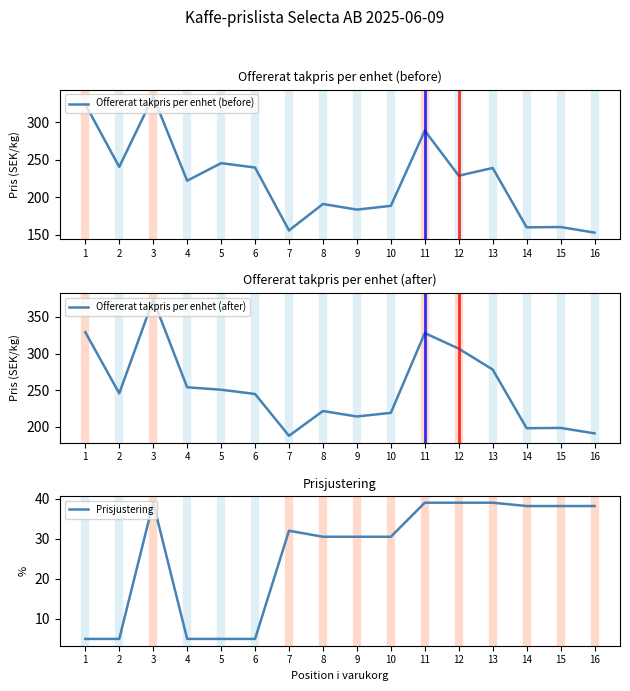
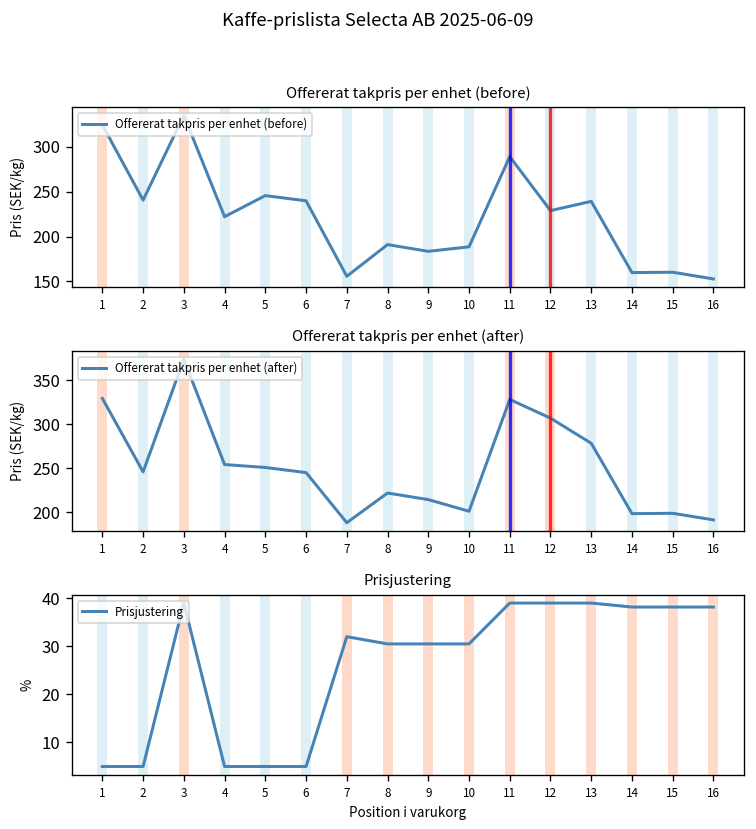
  {
    "Offererat takpris per enhet (before)": {
      "2": 240,
      "4": 220,
      "5": 250,
      "6": 240,
      "7": 160,
      "8": 190,
      "9": 180,
      "10": 190,
      "11": 290,
      "12": 230,
      "13": 240,
      "14": 160,
      "15": 160,
      "16": 150
    },
    "Offererat takpris per enhet (after)": {
      "1": 330,
      "2": 250,
      "4": 250,
      "5": 250,
      "6": 240,
      "7": 190,
      "8": 220,
      "9": 210,
-     "10": 220,
+     "10": 200,
      "11": 330,
      "12": 310,
      "13": 280,
      "14": 200,
      "15": 200,
      "16": 190
    },
    "Prisjustering": {
      "1": 5,
      "2": 5,
      "4": 5,
      "5": 5,
      "6": 5,
      "7": 32,
      "8": 31,
      "9": 31,
      "10": 31,
      "11": 39,
      "12": 39,
      "13": 39,
      "14": 38,
      "15": 38,
      "16": 38
    }
  }
